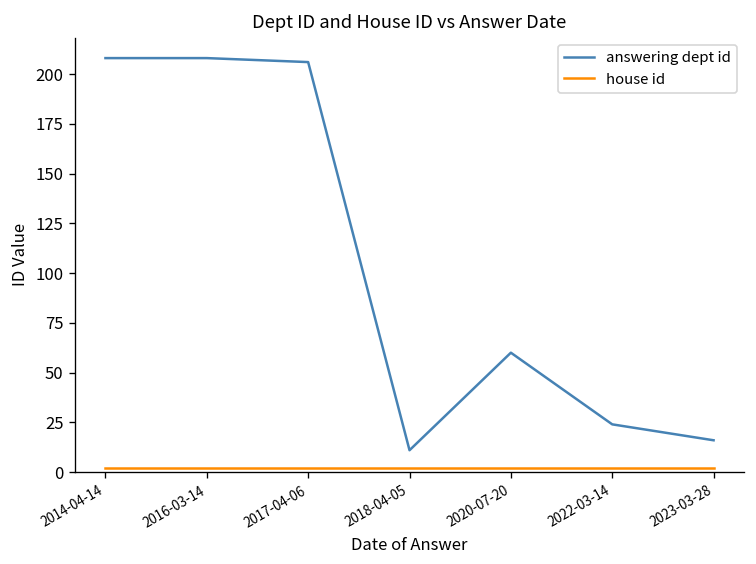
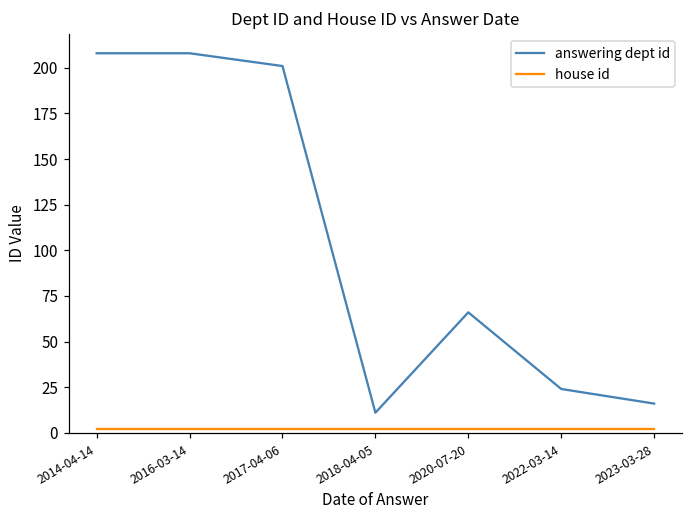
  {
    "answering dept id": {
      "2014-04-14": 208,
      "2016-03-14": 208,
-     "2017-04-06": 206,
+     "2017-04-06": 201,
      "2018-04-05": 11,
-     "2020-07-20": 60,
+     "2020-07-20": 66,
      "2022-03-14": 24,
      "2023-03-28": 16
    },
    "house id": {
      "2014-04-14": 2,
      "2016-03-14": 2,
      "2017-04-06": 2,
      "2018-04-05": 2,
      "2020-07-20": 2,
      "2022-03-14": 2,
      "2023-03-28": 2
    }
  }
